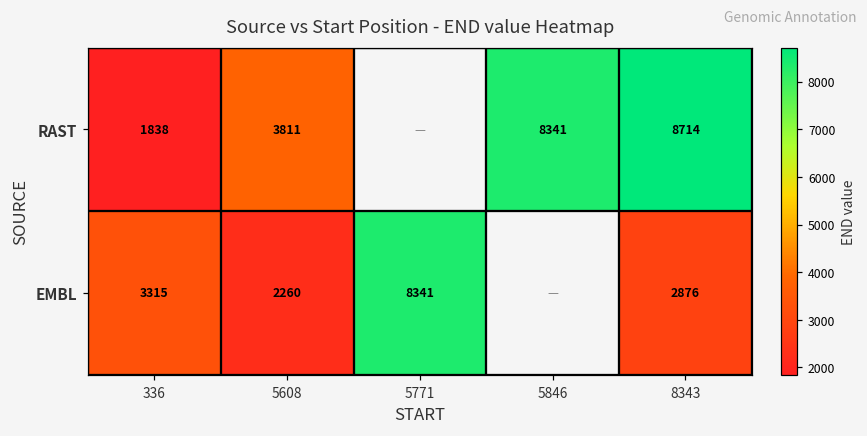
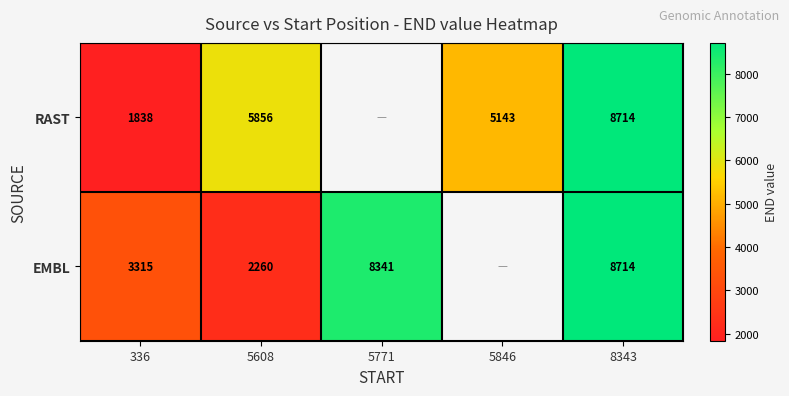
  {
    "RAST": {
      "336": 1838,
-     "5608": 3811,
-     "5846": 8341,
+     "5608": 5856,
+     "5846": 5143,
      "8343": 8714
    },
    "EMBL": {
      "336": 3315,
      "5608": 2260,
      "5771": 8341,
-     "8343": 2876
+     "8343": 8714
    }
  }
